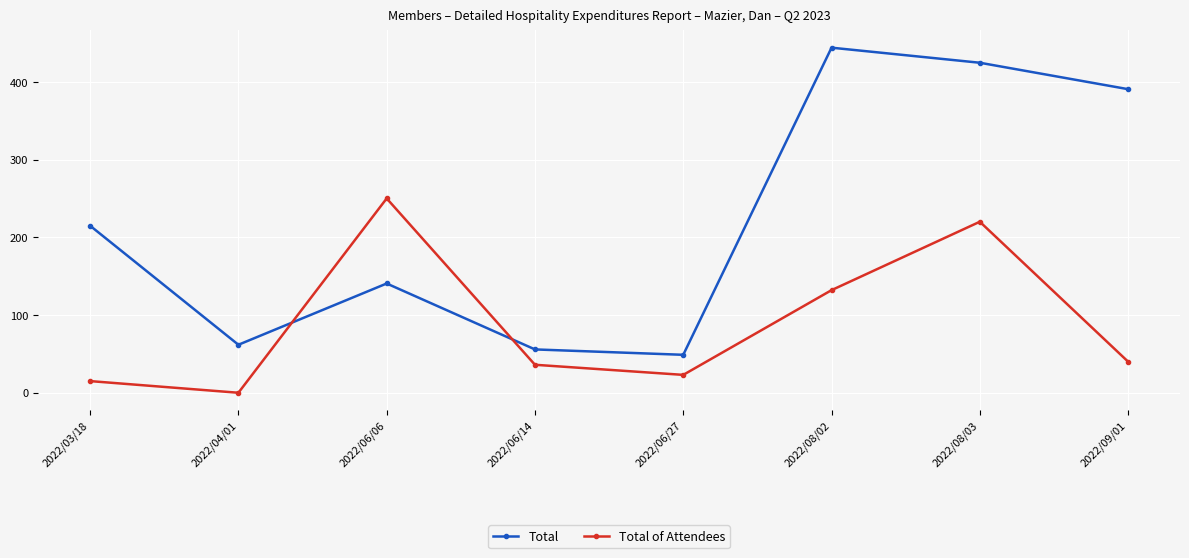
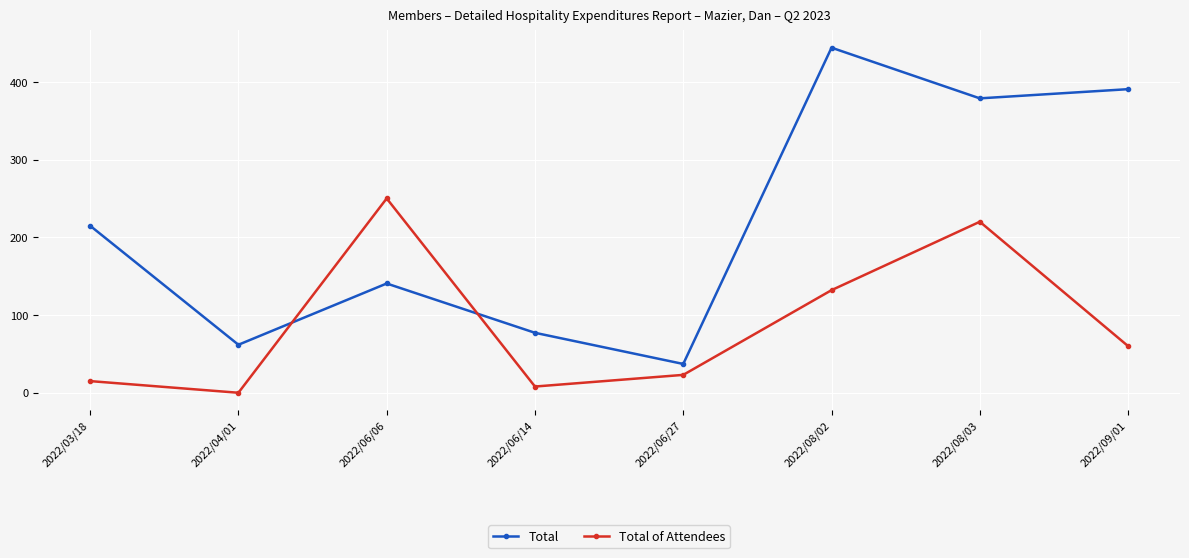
  {
    "Total": {
      "2022/03/18": 210,
      "2022/04/01": 60,
      "2022/06/06": 140,
-     "2022/06/14": 60,
-     "2022/06/27": 50,
+     "2022/06/14": 80,
+     "2022/06/27": 40,
      "2022/08/02": 440,
-     "2022/08/03": 420,
+     "2022/08/03": 380,
      "2022/09/01": 390
    },
    "Total of Attendees": {
      "2022/03/18": 20,
      "2022/04/01": 0,
      "2022/06/06": 250,
-     "2022/06/14": 40,
+     "2022/06/14": 10,
      "2022/06/27": 20,
      "2022/08/02": 130,
      "2022/08/03": 220,
-     "2022/09/01": 40
+     "2022/09/01": 60
    }
  }
